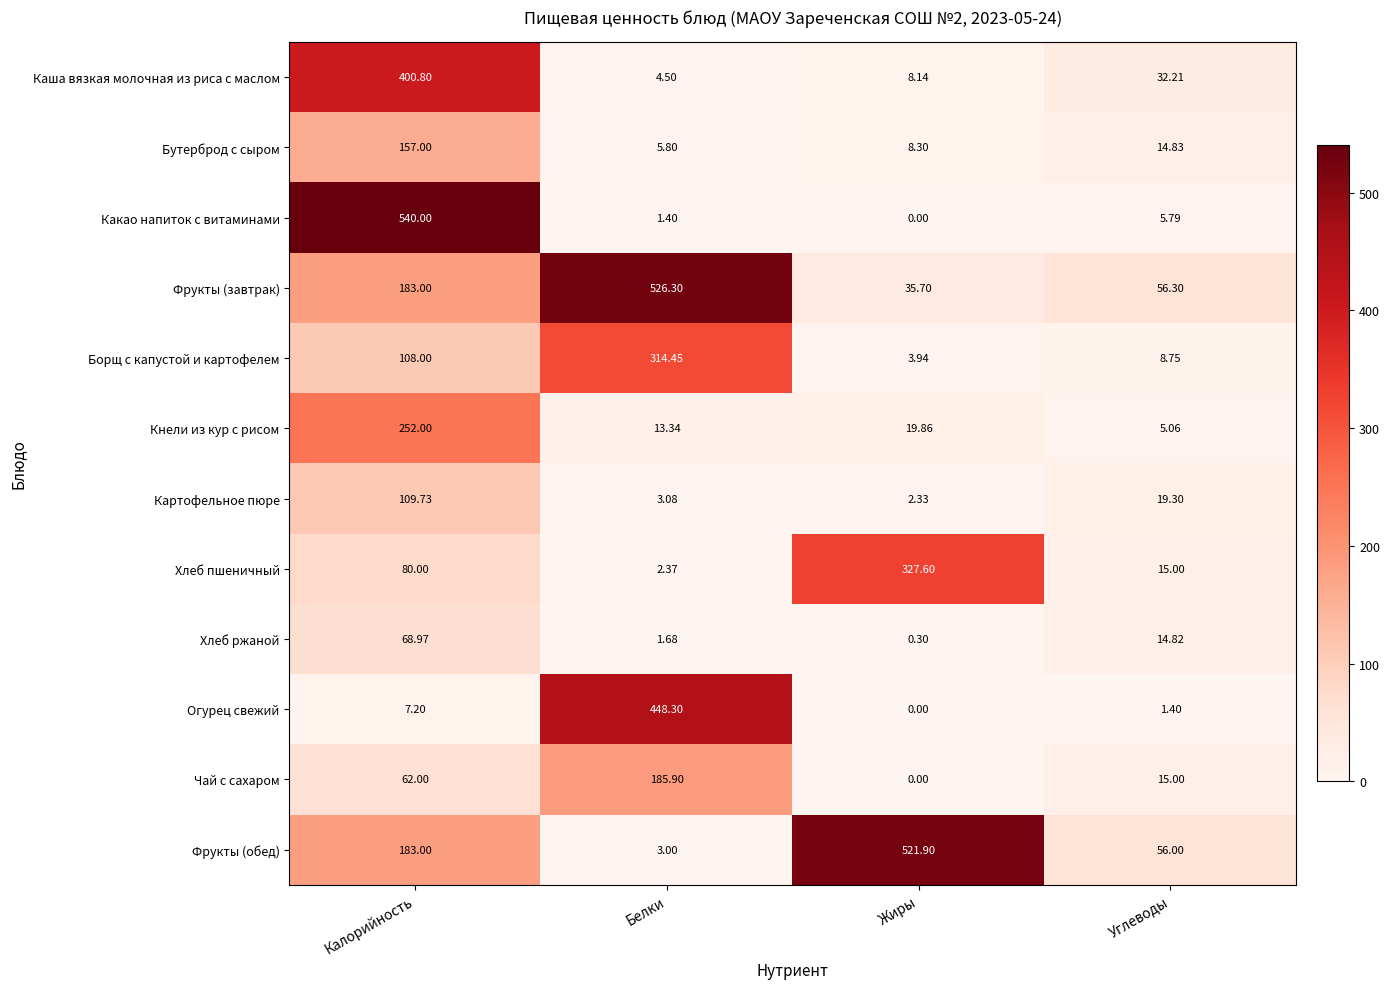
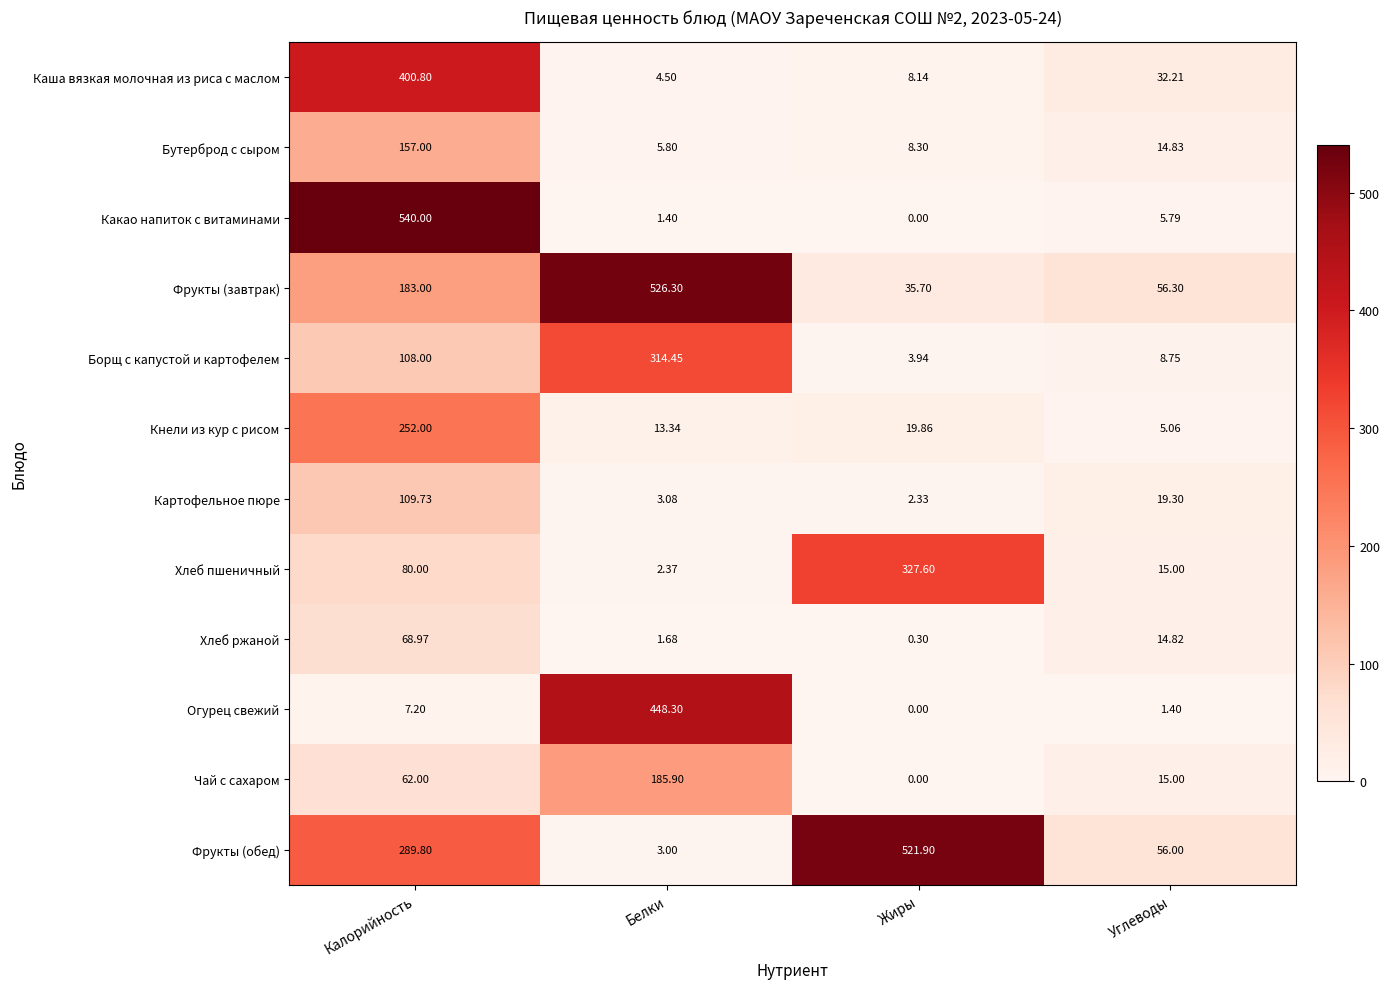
  {
    "Каша вязкая молочная из риса с маслом": {
      "Калорийность": 400.80,
      "Белки": 4.50,
      "Жиры": 8.14,
      "Углеводы": 32.21
    },
    "Бутерброд с сыром": {
      "Калорийность": 157.00,
      "Белки": 5.80,
      "Жиры": 8.30,
      "Углеводы": 14.83
    },
    "Какао напиток с витаминами": {
      "Калорийность": 540.00,
      "Белки": 1.40,
      "Жиры": 0.00,
      "Углеводы": 5.79
    },
    "Фрукты (завтрак)": {
      "Калорийность": 183.00,
      "Белки": 526.30,
      "Жиры": 35.70,
      "Углеводы": 56.30
    },
    "Борщ с капустой и картофелем": {
      "Калорийность": 108.00,
      "Белки": 314.45,
      "Жиры": 3.94,
      "Углеводы": 8.75
    },
    "Кнели из кур с рисом": {
      "Калорийность": 252.00,
      "Белки": 13.34,
      "Жиры": 19.86,
      "Углеводы": 5.06
    },
    "Картофельное пюре": {
      "Калорийность": 109.73,
      "Белки": 3.08,
      "Жиры": 2.33,
      "Углеводы": 19.30
    },
    "Хлеб пшеничный": {
      "Калорийность": 80.00,
      "Белки": 2.37,
      "Жиры": 327.60,
      "Углеводы": 15.00
    },
    "Хлеб ржаной": {
      "Калорийность": 68.97,
      "Белки": 1.68,
      "Жиры": 0.30,
      "Углеводы": 14.82
    },
    "Огурец свежий": {
      "Калорийность": 7.20,
      "Белки": 448.30,
      "Жиры": 0.00,
      "Углеводы": 1.40
    },
    "Чай с сахаром": {
      "Калорийность": 62.00,
      "Белки": 185.90,
      "Жиры": 0.00,
      "Углеводы": 15.00
    },
    "Фрукты (обед)": {
-     "Калорийность": 183.00,
+     "Калорийность": 289.80,
      "Белки": 3.00,
      "Жиры": 521.90,
      "Углеводы": 56.00
    }
  }
